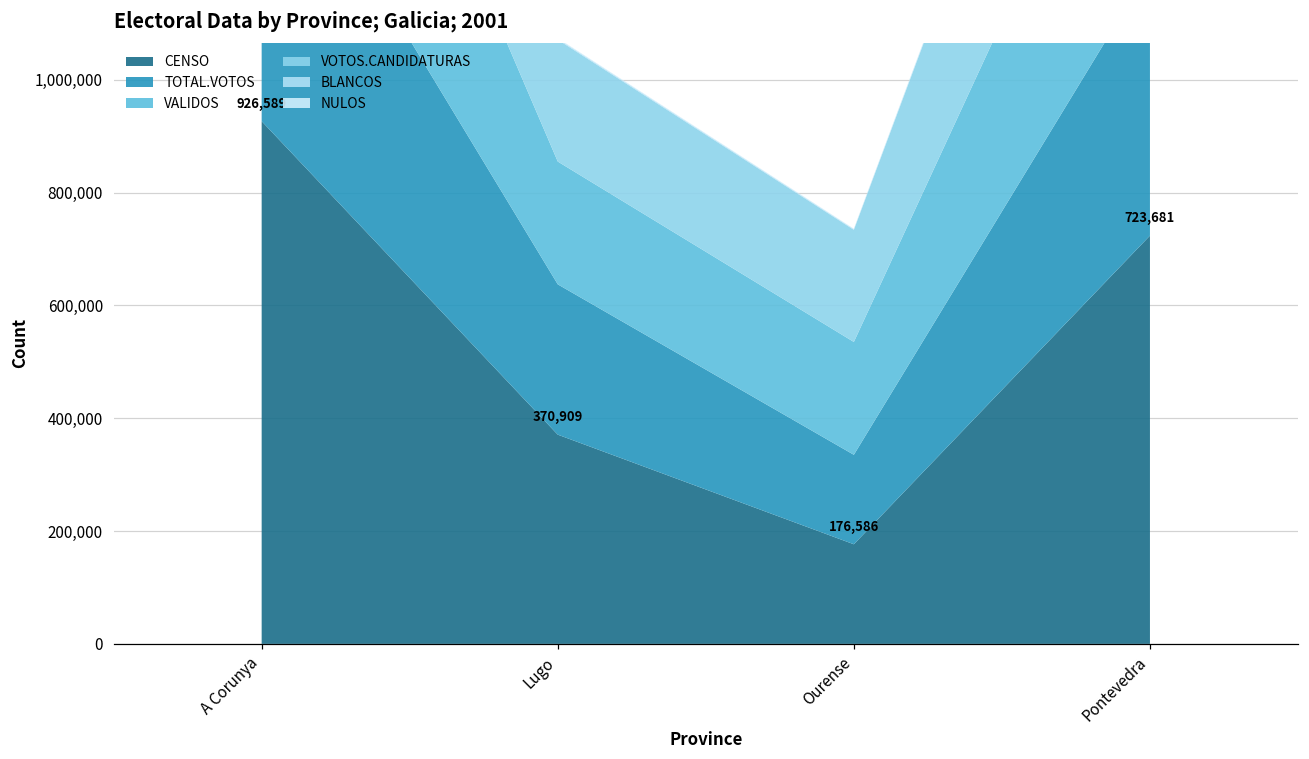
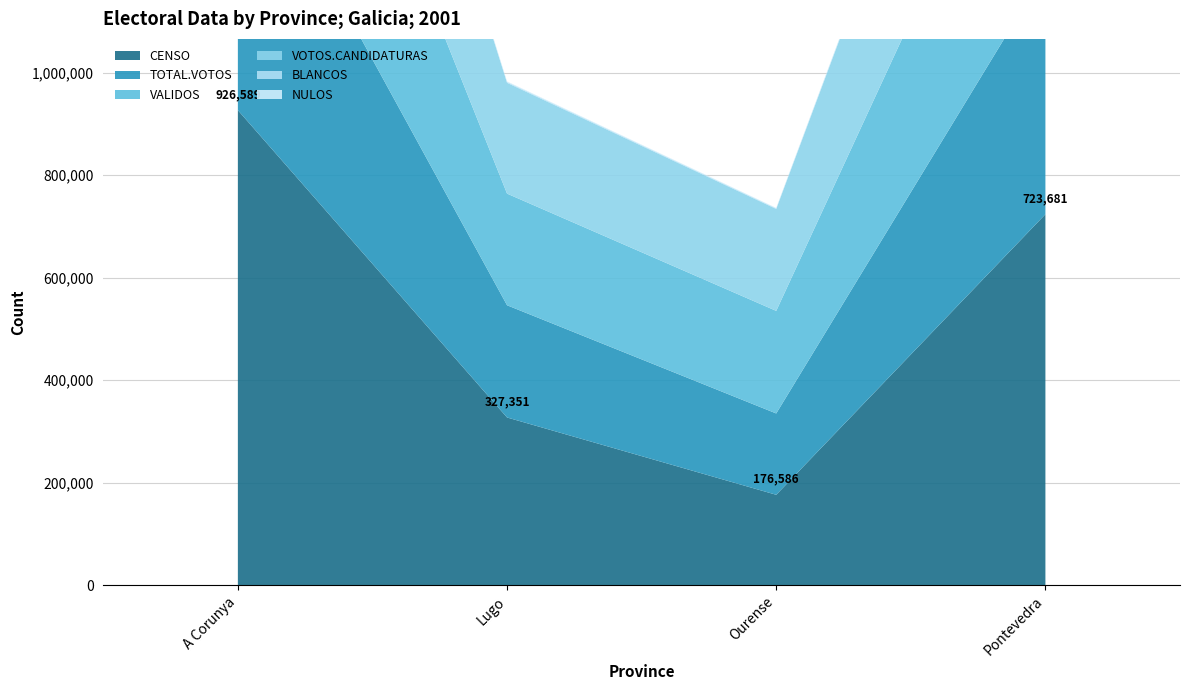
  {
    "CENSO": {
      "A Corunya": "926,589",
-     "Lugo": "370,909",
+     "Lugo": "327,351",
      "Ourense": "176,586",
      "Pontevedra": "723,681"
    },
    "TOTAL.VOTOS": {
-     "Lugo": "270,000",
+     "Lugo": "220,000",
      "Ourense": "160,000"
    }
  }
